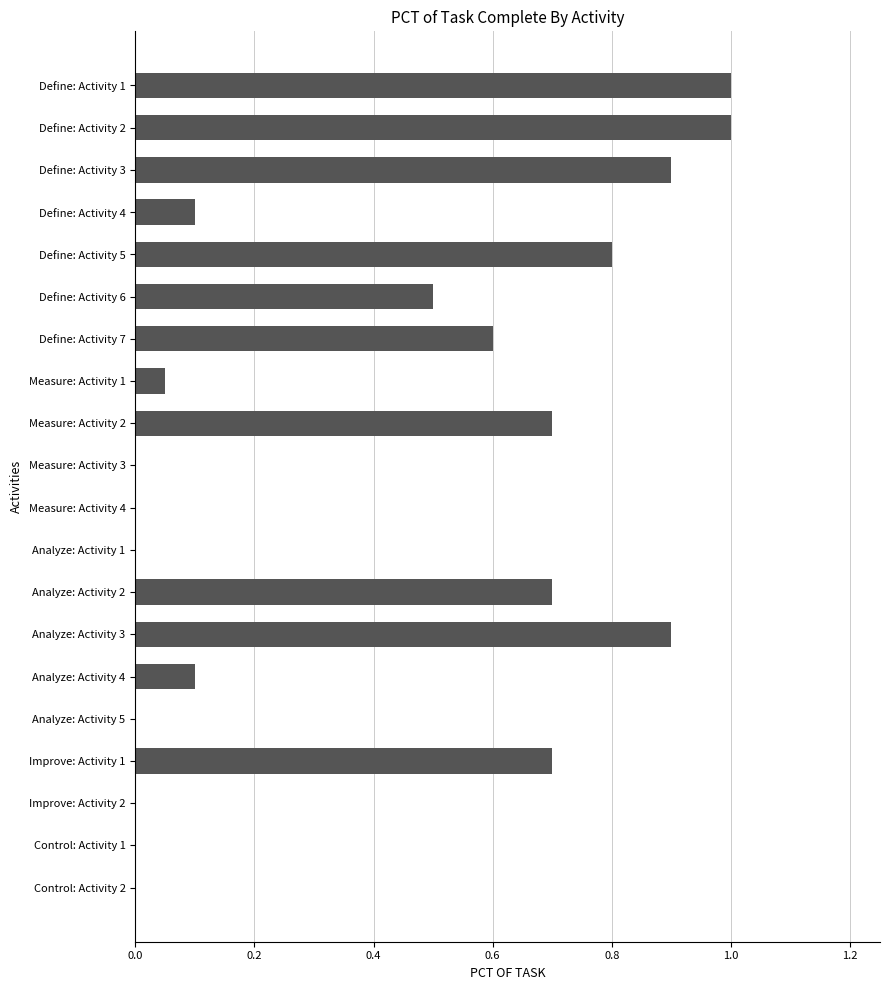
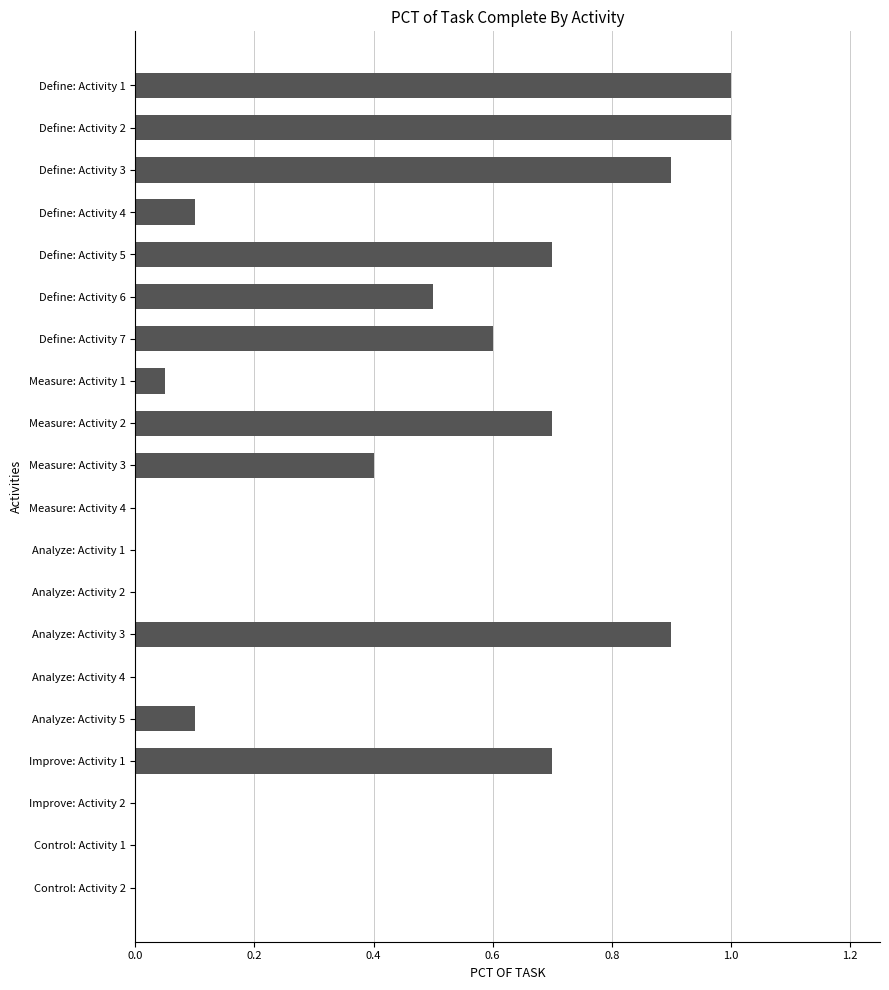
  {
    "Define: Activity 1": 1.0,
    "Define: Activity 2": 1.0,
    "Define: Activity 3": 0.9,
    "Define: Activity 4": 0.1,
-   "Define: Activity 5": 0.8,
+   "Define: Activity 5": 0.7,
    "Define: Activity 6": 0.5,
    "Define: Activity 7": 0.6,
    "Measure: Activity 1": 0.05,
    "Measure: Activity 2": 0.7,
-   "Measure: Activity 3": 0.0,
+   "Measure: Activity 3": 0.4,
    "Measure: Activity 4": 0.0,
    "Analyze: Activity 1": 0.0,
-   "Analyze: Activity 2": 0.7,
+   "Analyze: Activity 2": 0.0,
    "Analyze: Activity 3": 0.9,
-   "Analyze: Activity 4": 0.1,
-   "Analyze: Activity 5": 0.0,
+   "Analyze: Activity 4": 0.0,
+   "Analyze: Activity 5": 0.1,
    "Improve: Activity 1": 0.7,
    "Improve: Activity 2": 0.0,
    "Control: Activity 1": 0.0,
    "Control: Activity 2": 0.0
  }
